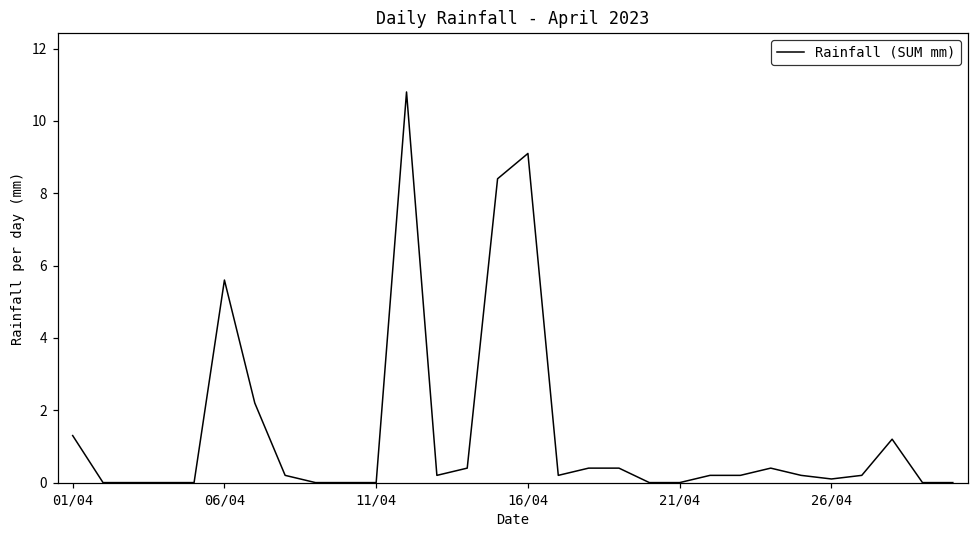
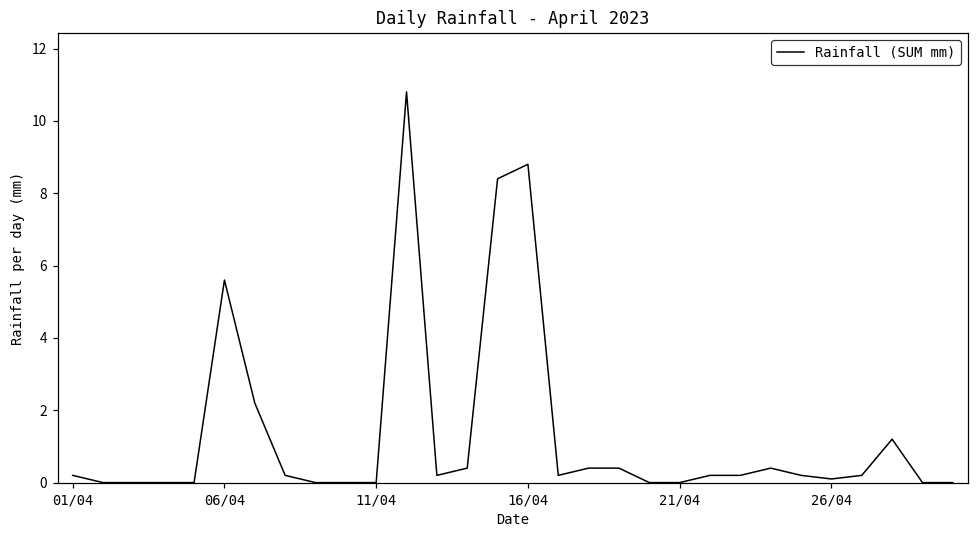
  {
-   "01/04": 1.3,
+   "01/04": 0.2,
    "06/04": 5.6,
    "11/04": 0.0,
-   "16/04": 9.1,
+   "16/04": 8.8,
    "21/04": 0.0,
    "26/04": 0.1
  }
